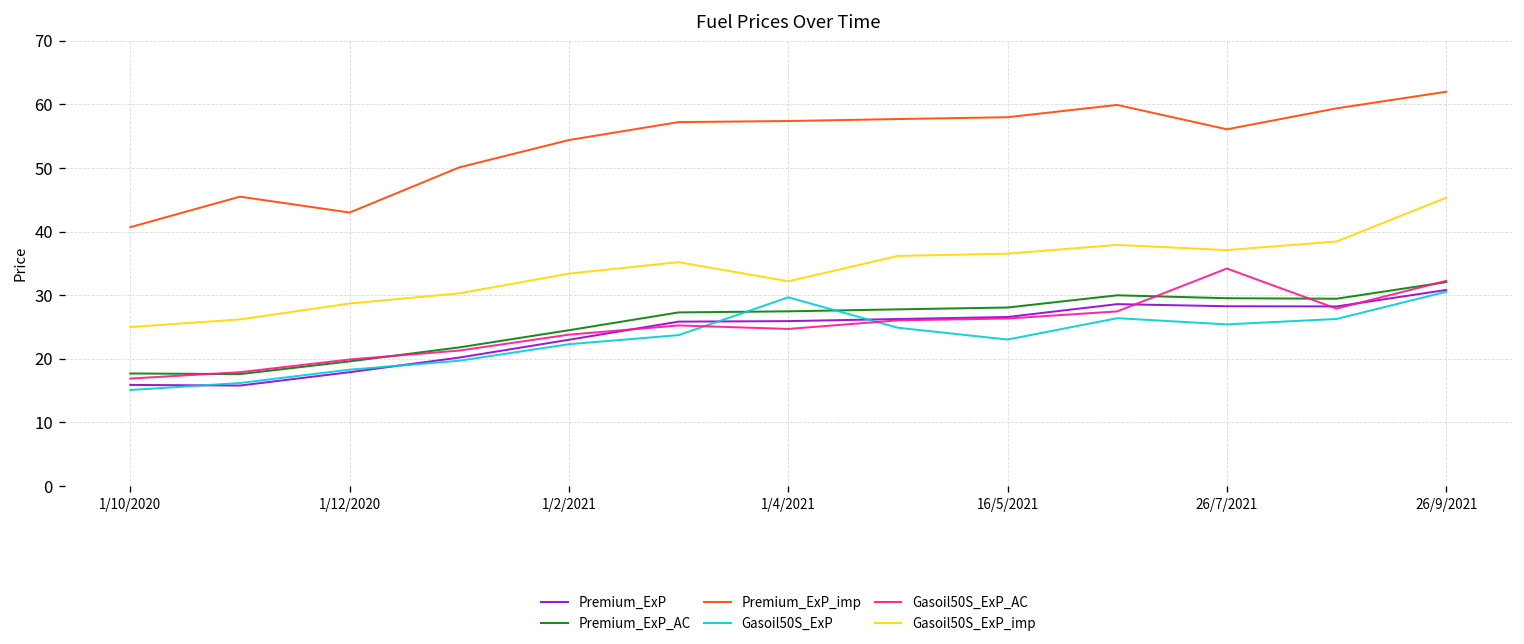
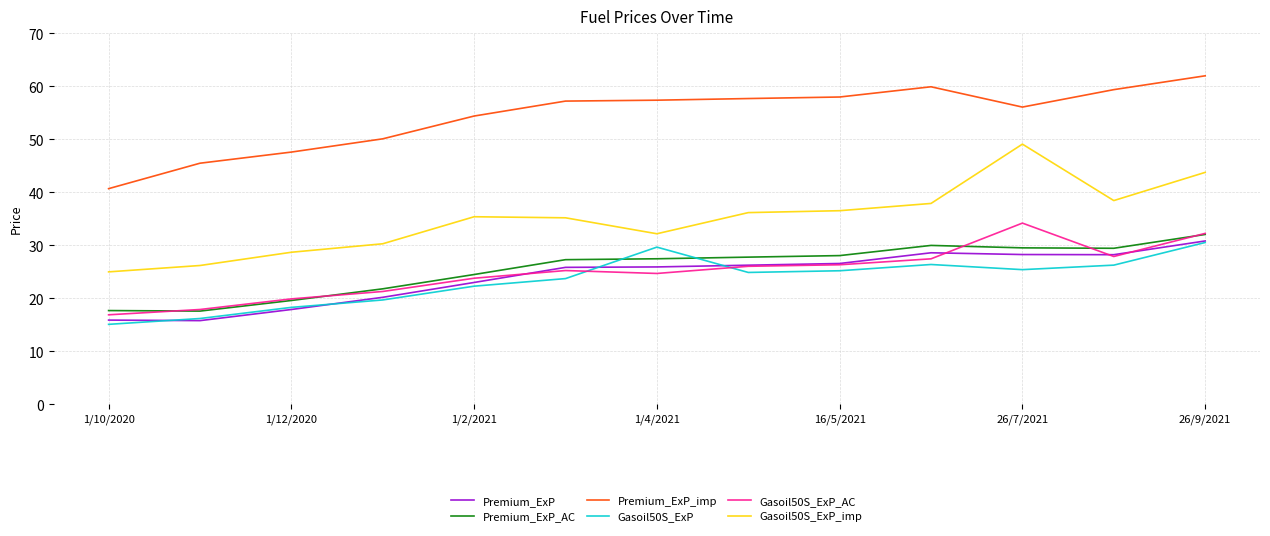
  {
    "Premium_ExP": {
      "1/10/2020": 16,
      "1/2/2021": 23,
      "1/4/2021": 26,
      "26/7/2021": 28
    },
    "Premium_ExP_AC": {
      "1/10/2020": 18,
      "1/2/2021": 25,
      "1/4/2021": 27,
      "16/5/2021": 28,
      "26/7/2021": 30
    },
    "Premium_ExP_imp": {
      "1/10/2020": 41,
-     "1/12/2020": 43,
+     "1/12/2020": 48,
      "1/2/2021": 54,
      "1/4/2021": 57,
      "16/5/2021": 58,
      "26/7/2021": 56,
      "26/9/2021": 62
    },
    "Gasoil50S_ExP": {
      "1/10/2020": 15,
      "1/2/2021": 22,
      "1/4/2021": 30,
-     "16/5/2021": 23,
+     "16/5/2021": 25,
      "26/7/2021": 25
    },
    "Gasoil50S_ExP_AC": {
      "1/10/2020": 17,
      "1/2/2021": 24,
      "1/4/2021": 25,
      "26/7/2021": 34
    },
    "Gasoil50S_ExP_imp": {
      "1/10/2020": 25,
      "1/12/2020": 29,
-     "1/2/2021": 33,
+     "1/2/2021": 35,
      "1/4/2021": 32,
      "16/5/2021": 37,
-     "26/7/2021": 37,
-     "26/9/2021": 45
+     "26/7/2021": 49,
+     "26/9/2021": 44
    }
  }
